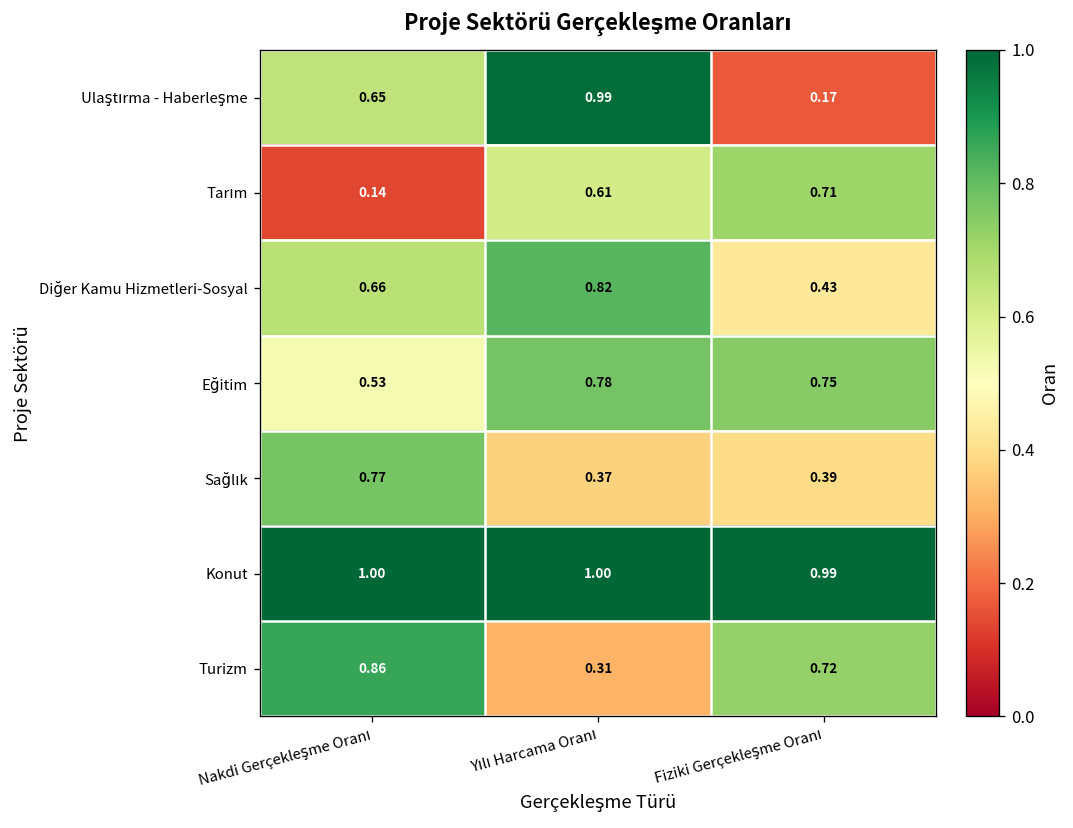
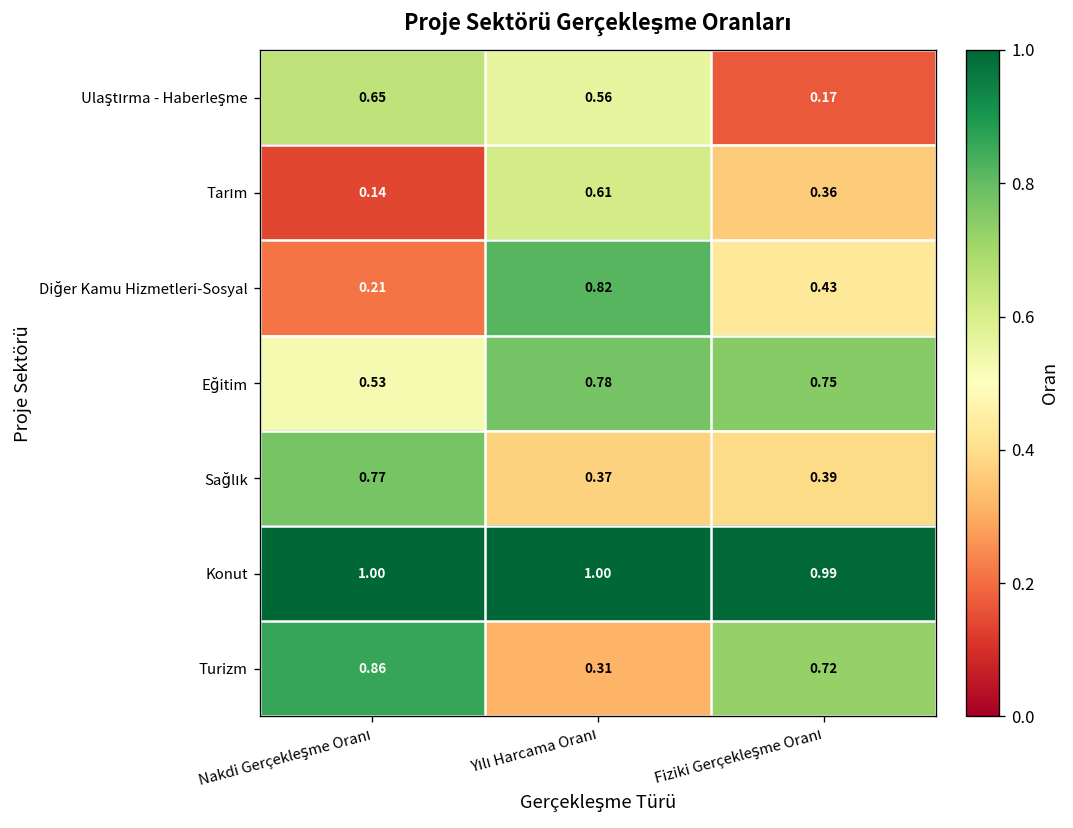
  {
    "Ulaştırma - Haberleşme": {
      "Nakdi Gerçekleşme Oranı": 0.65,
-     "Yılı Harcama Oranı": 0.99,
+     "Yılı Harcama Oranı": 0.56,
      "Fiziki Gerçekleşme Oranı": 0.17
    },
    "Tarım": {
      "Nakdi Gerçekleşme Oranı": 0.14,
      "Yılı Harcama Oranı": 0.61,
-     "Fiziki Gerçekleşme Oranı": 0.71
+     "Fiziki Gerçekleşme Oranı": 0.36
    },
    "Diğer Kamu Hizmetleri-Sosyal": {
-     "Nakdi Gerçekleşme Oranı": 0.66,
+     "Nakdi Gerçekleşme Oranı": 0.21,
      "Yılı Harcama Oranı": 0.82,
      "Fiziki Gerçekleşme Oranı": 0.43
    },
    "Eğitim": {
      "Nakdi Gerçekleşme Oranı": 0.53,
      "Yılı Harcama Oranı": 0.78,
      "Fiziki Gerçekleşme Oranı": 0.75
    },
    "Sağlık": {
      "Nakdi Gerçekleşme Oranı": 0.77,
      "Yılı Harcama Oranı": 0.37,
      "Fiziki Gerçekleşme Oranı": 0.39
    },
    "Konut": {
      "Nakdi Gerçekleşme Oranı": 1.00,
      "Yılı Harcama Oranı": 1.00,
      "Fiziki Gerçekleşme Oranı": 0.99
    },
    "Turizm": {
      "Nakdi Gerçekleşme Oranı": 0.86,
      "Yılı Harcama Oranı": 0.31,
      "Fiziki Gerçekleşme Oranı": 0.72
    }
  }
